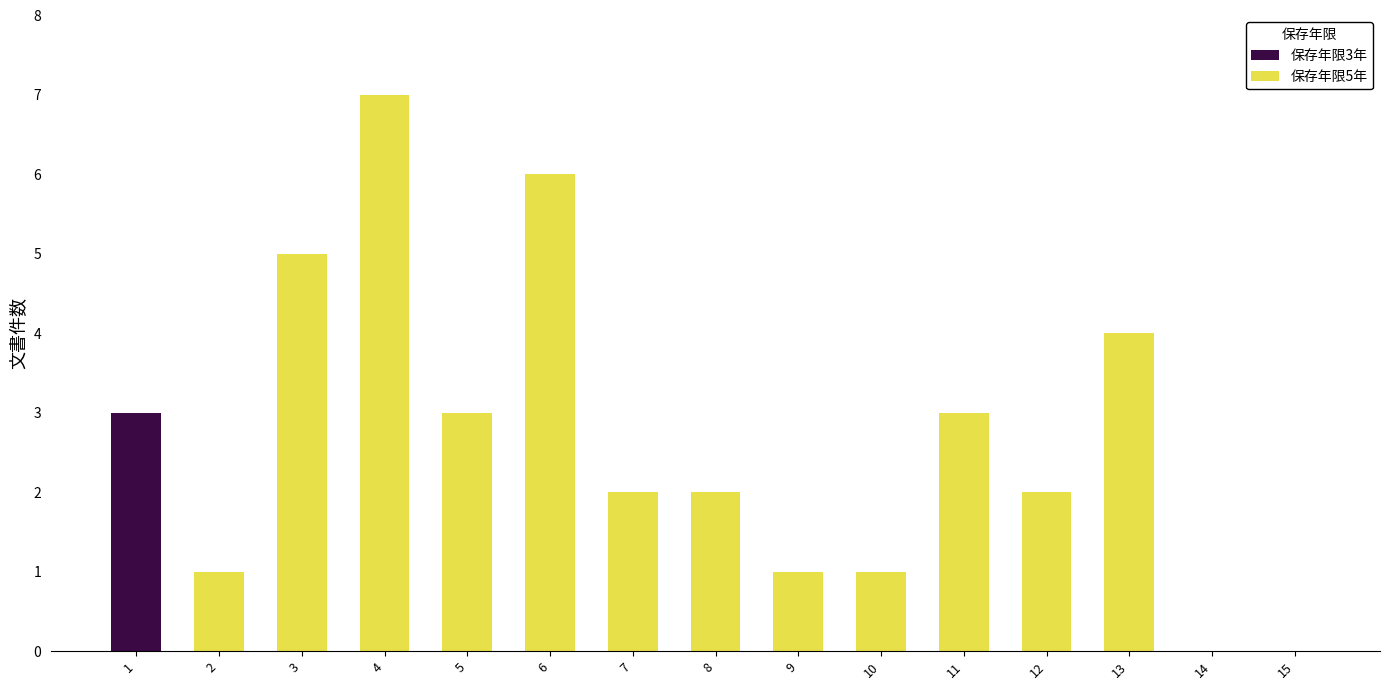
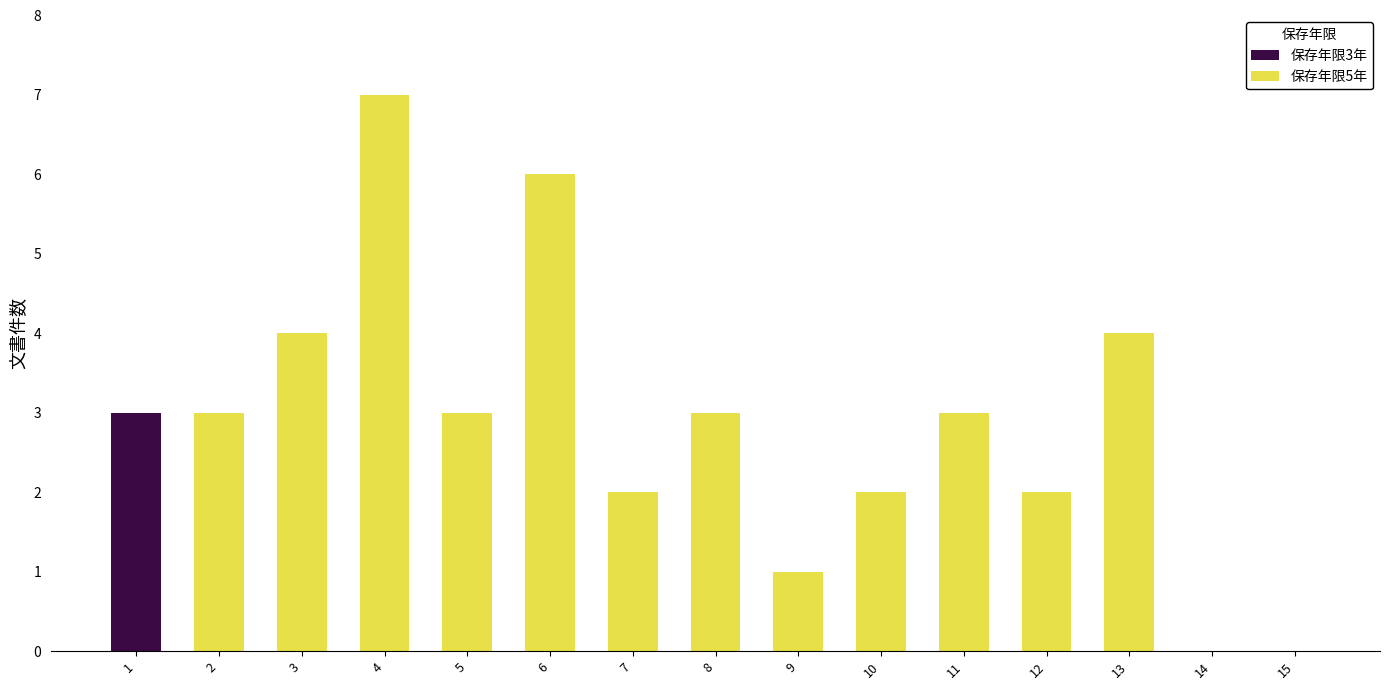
  {
    "保存年限3年": {
      "1": 3,
      "2": 0,
      "3": 0,
      "4": 0,
      "5": 0,
      "6": 0,
      "7": 0,
      "8": 0,
      "9": 0,
      "10": 0,
      "11": 0,
      "12": 0,
      "13": 0,
      "14": 0,
      "15": 0
    },
    "保存年限5年": {
      "1": 0,
-     "2": 1,
-     "3": 5,
+     "2": 3,
+     "3": 4,
      "4": 7,
      "5": 3,
      "6": 6,
      "7": 2,
-     "8": 2,
+     "8": 3,
      "9": 1,
-     "10": 1,
+     "10": 2,
      "11": 3,
      "12": 2,
      "13": 4,
      "14": 0,
      "15": 0
    }
  }
